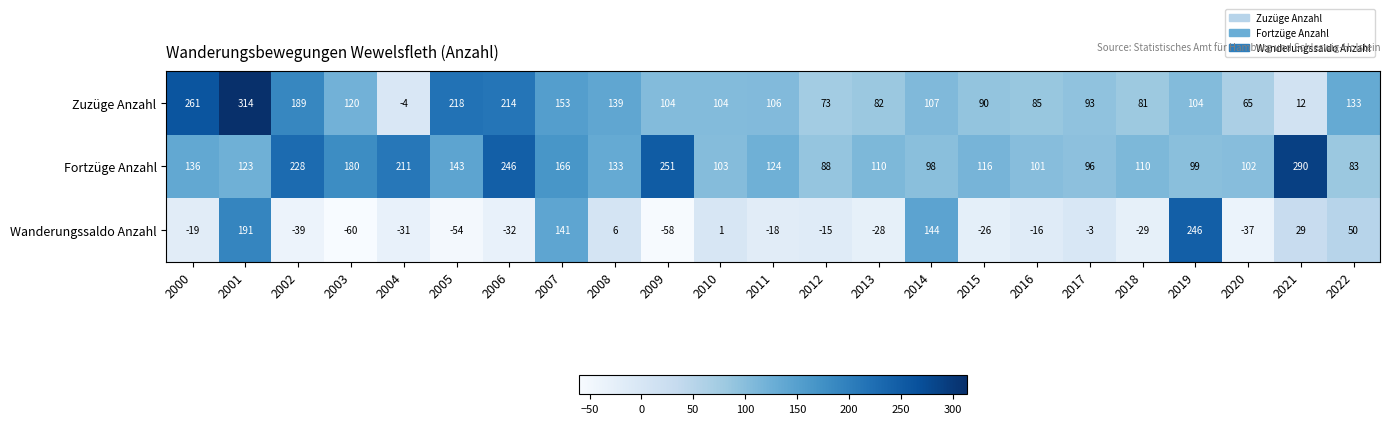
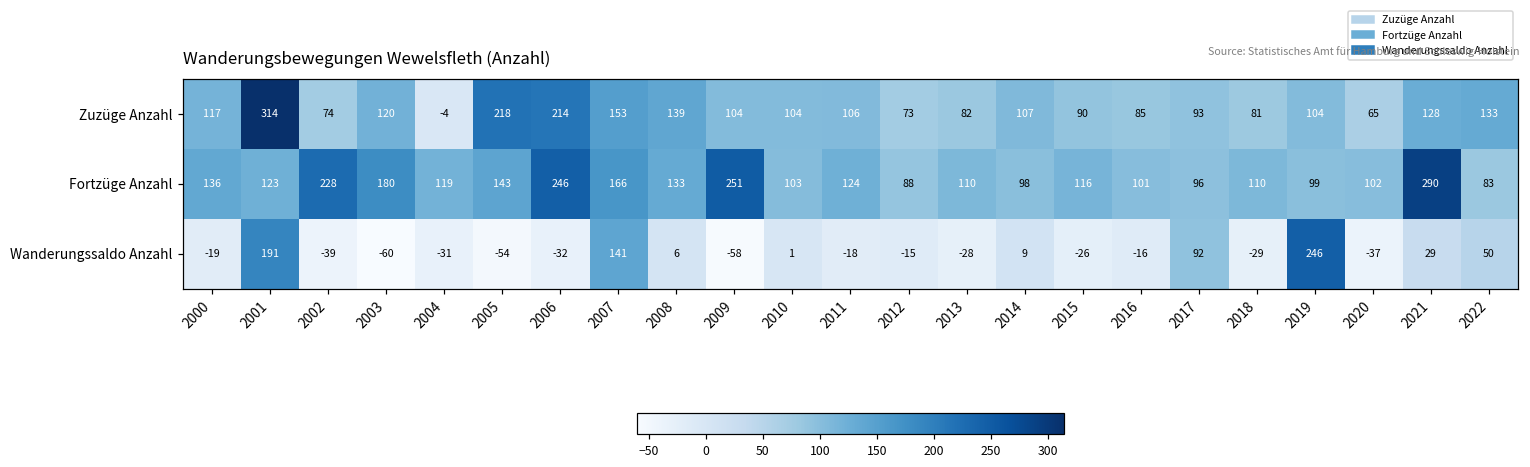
  {
    "Zuzüge Anzahl": {
-     "2000": 261,
+     "2000": 117,
      "2001": 314,
-     "2002": 189,
+     "2002": 74,
      "2003": 120,
      "2004": -4,
      "2005": 218,
      "2006": 214,
      "2007": 153,
      "2008": 139,
      "2009": 104,
      "2010": 104,
      "2011": 106,
      "2012": 73,
      "2013": 82,
      "2014": 107,
      "2015": 90,
      "2016": 85,
      "2017": 93,
      "2018": 81,
      "2019": 104,
      "2020": 65,
-     "2021": 12,
+     "2021": 128,
      "2022": 133
    },
    "Fortzüge Anzahl": {
      "2000": 136,
      "2001": 123,
      "2002": 228,
      "2003": 180,
-     "2004": 211,
+     "2004": 119,
      "2005": 143,
      "2006": 246,
      "2007": 166,
      "2008": 133,
      "2009": 251,
      "2010": 103,
      "2011": 124,
      "2012": 88,
      "2013": 110,
      "2014": 98,
      "2015": 116,
      "2016": 101,
      "2017": 96,
      "2018": 110,
      "2019": 99,
      "2020": 102,
      "2021": 290,
      "2022": 83
    },
    "Wanderungssaldo Anzahl": {
      "2000": -19,
      "2001": 191,
      "2002": -39,
      "2003": -60,
      "2004": -31,
      "2005": -54,
      "2006": -32,
      "2007": 141,
      "2008": 6,
      "2009": -58,
      "2010": 1,
      "2011": -18,
      "2012": -15,
      "2013": -28,
-     "2014": 144,
+     "2014": 9,
      "2015": -26,
      "2016": -16,
-     "2017": -3,
+     "2017": 92,
      "2018": -29,
      "2019": 246,
      "2020": -37,
      "2021": 29,
      "2022": 50
    }
  }
